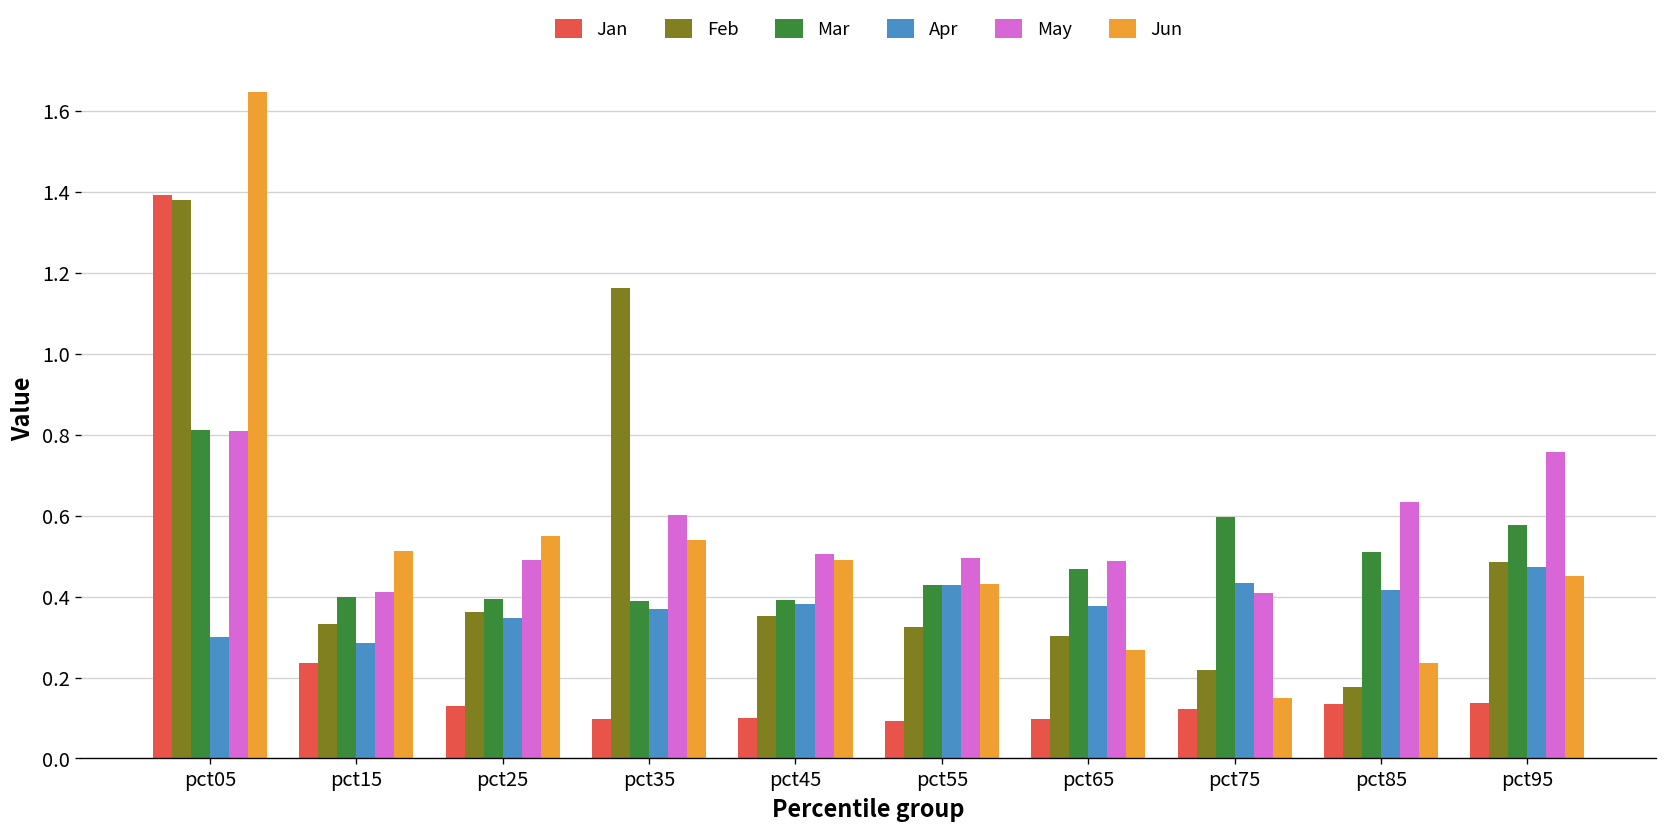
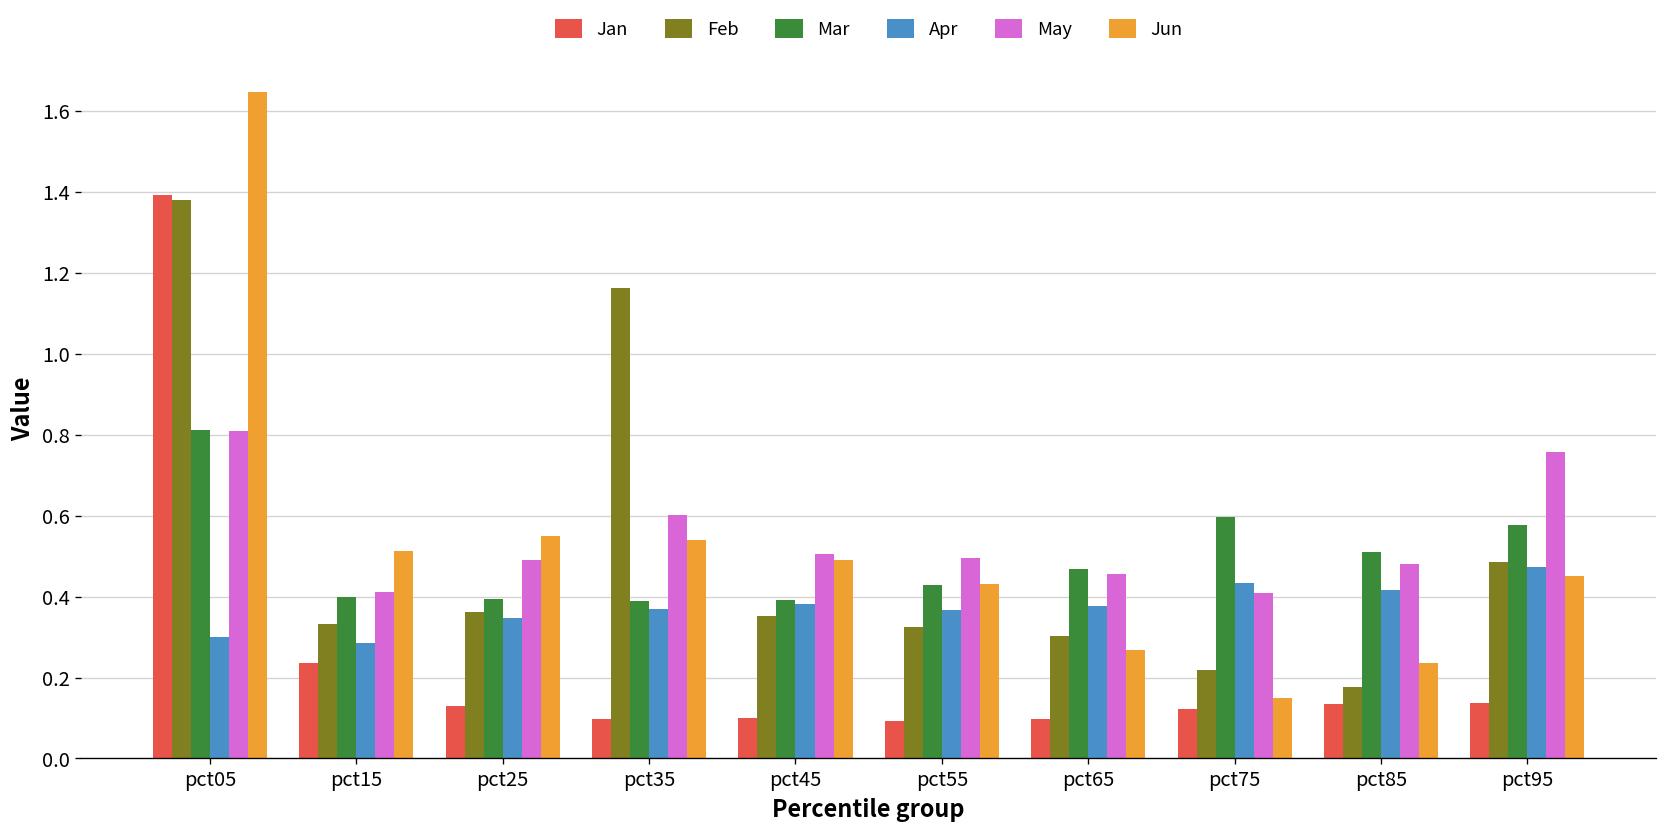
  {
    "Jan": {
      "pct05": 1.39,
      "pct15": 0.24,
      "pct25": 0.13,
      "pct35": 0.10,
      "pct45": 0.10,
      "pct55": 0.09,
      "pct65": 0.10,
      "pct75": 0.12,
      "pct85": 0.13,
      "pct95": 0.14
    },
    "Feb": {
      "pct05": 1.38,
      "pct15": 0.33,
      "pct25": 0.36,
      "pct35": 1.16,
      "pct45": 0.35,
      "pct55": 0.32,
      "pct65": 0.30,
      "pct75": 0.22,
      "pct85": 0.18,
      "pct95": 0.48
    },
    "Mar": {
      "pct05": 0.81,
      "pct15": 0.40,
      "pct25": 0.39,
      "pct35": 0.39,
      "pct45": 0.39,
      "pct55": 0.43,
      "pct65": 0.47,
      "pct75": 0.60,
      "pct85": 0.51,
      "pct95": 0.58
    },
    "Apr": {
      "pct05": 0.30,
      "pct15": 0.29,
      "pct25": 0.35,
      "pct35": 0.37,
      "pct45": 0.38,
-     "pct55": 0.43,
+     "pct55": 0.37,
      "pct65": 0.38,
      "pct75": 0.43,
      "pct85": 0.42,
      "pct95": 0.47
    },
    "May": {
      "pct05": 0.81,
      "pct15": 0.41,
      "pct25": 0.49,
      "pct35": 0.60,
      "pct45": 0.50,
      "pct55": 0.50,
-     "pct65": 0.49,
+     "pct65": 0.46,
      "pct75": 0.41,
-     "pct85": 0.63,
+     "pct85": 0.48,
      "pct95": 0.76
    },
    "Jun": {
      "pct05": 1.65,
      "pct15": 0.51,
      "pct25": 0.55,
      "pct35": 0.54,
      "pct45": 0.49,
      "pct55": 0.43,
      "pct65": 0.27,
      "pct75": 0.15,
      "pct85": 0.24,
      "pct95": 0.45
    }
  }
